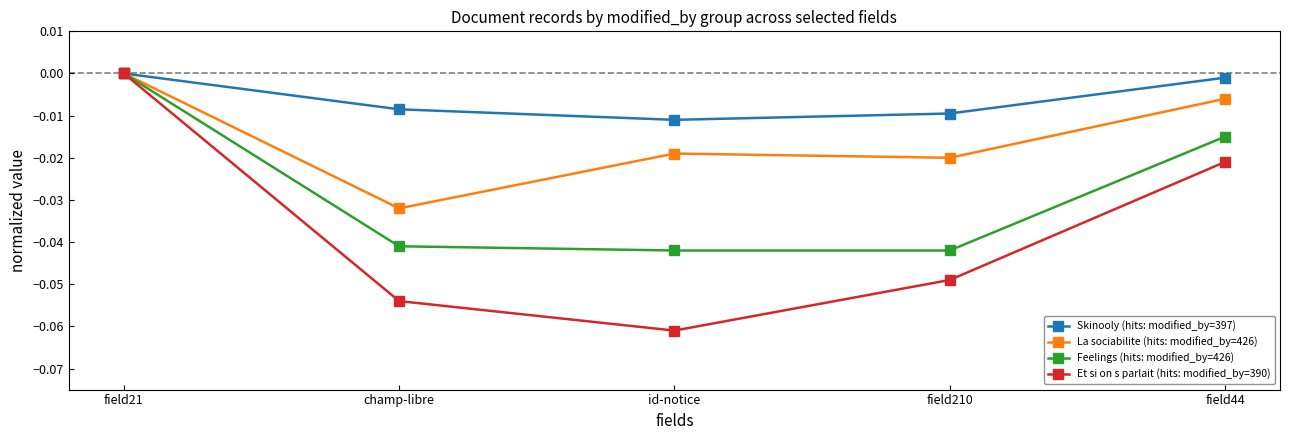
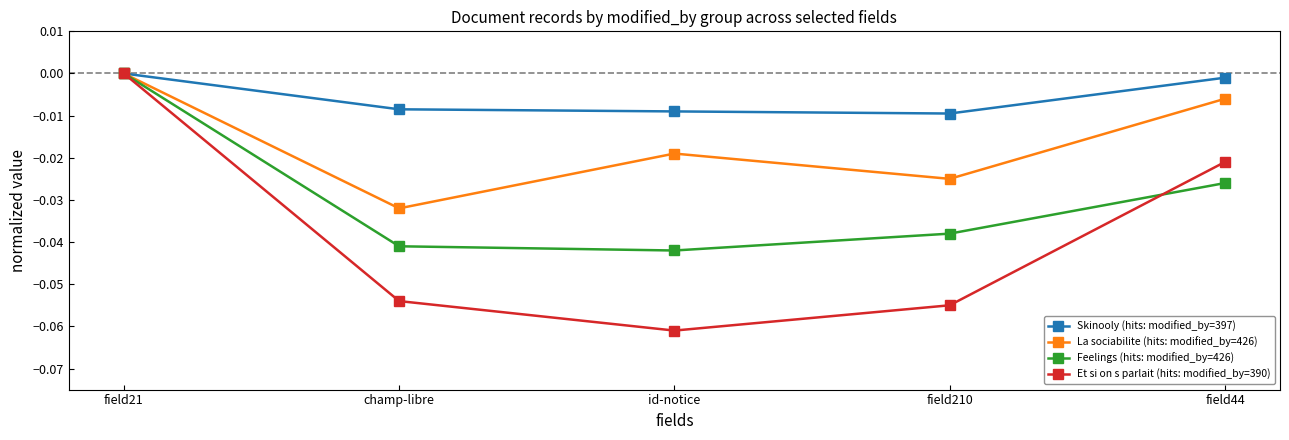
  {
    "Skinooly (hits: modified_by=397)": {
      "champ-libre": -0.009,
-     "id-notice": -0.011,
+     "id-notice": -0.009,
      "field210": -0.010,
      "field44": -0.001
    },
    "La sociabilite (hits: modified_by=426)": {
      "champ-libre": -0.032,
      "id-notice": -0.019,
-     "field210": -0.020,
+     "field210": -0.025,
      "field44": -0.006
    },
    "Feelings (hits: modified_by=426)": {
      "champ-libre": -0.041,
      "id-notice": -0.042,
-     "field210": -0.042,
-     "field44": -0.015
+     "field210": -0.038,
+     "field44": -0.026
    },
    "Et si on s parlait (hits: modified_by=390)": {
      "champ-libre": -0.054,
      "id-notice": -0.061,
-     "field210": -0.049,
+     "field210": -0.055,
      "field44": -0.021
    }
  }
